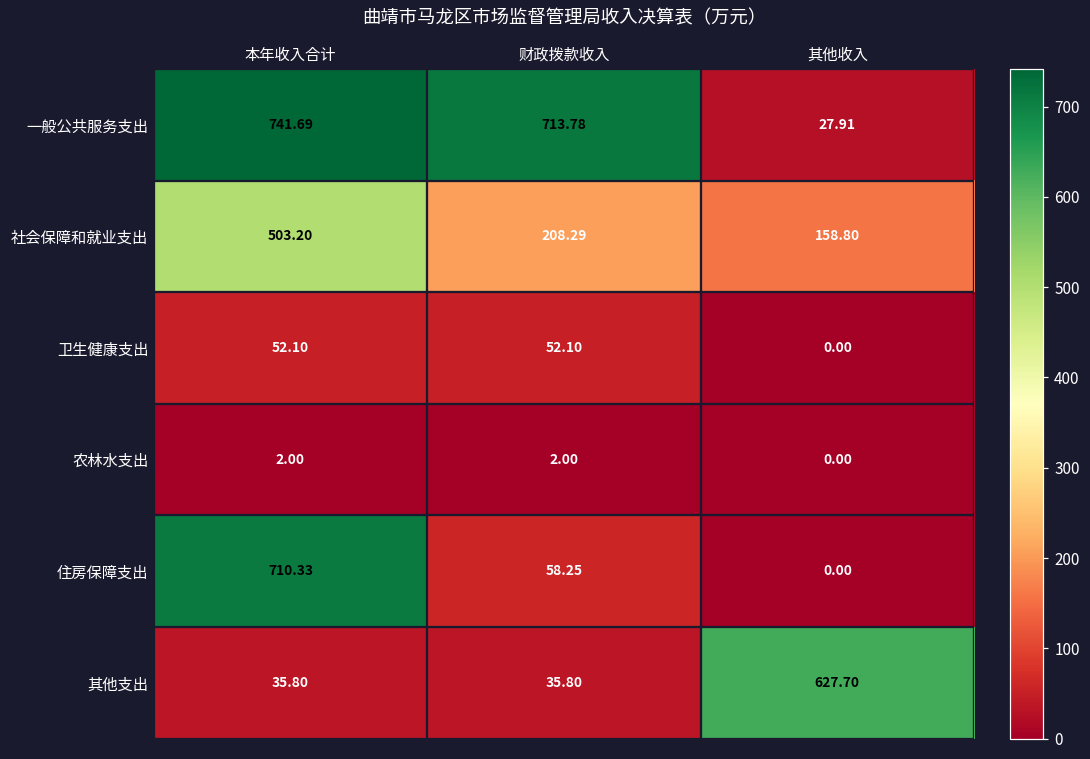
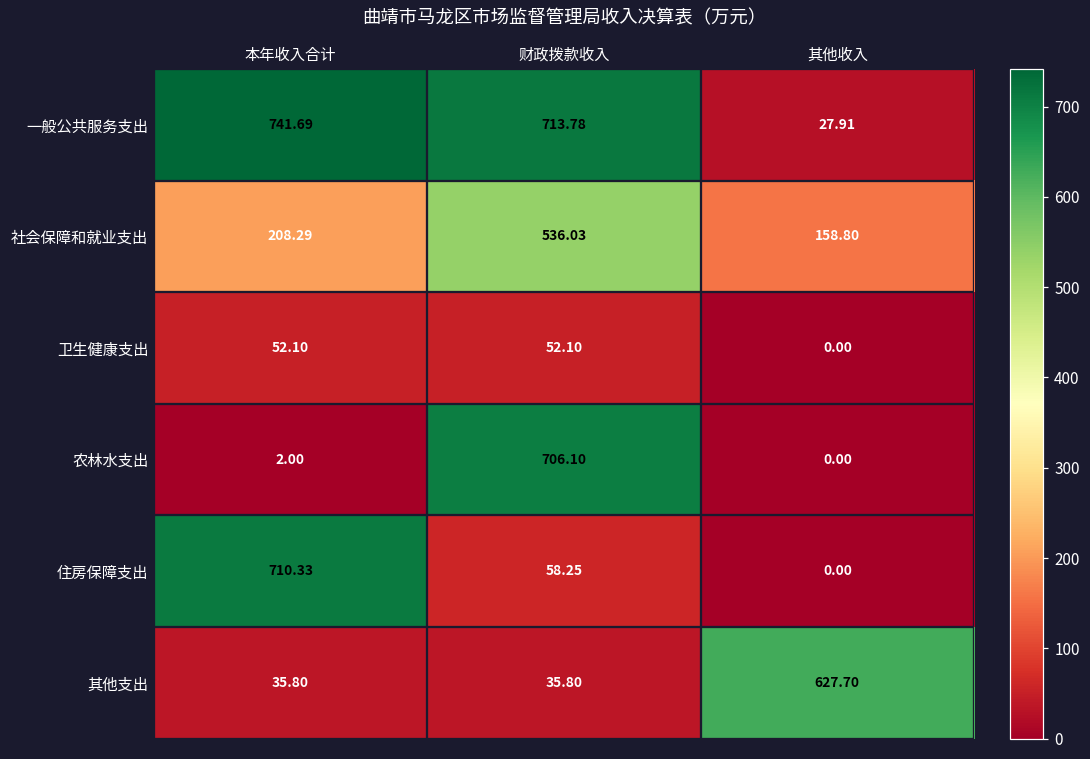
  {
    "一般公共服务支出": {
      "本年收入合计": 741.69,
      "财政拨款收入": 713.78,
      "其他收入": 27.91
    },
    "社会保障和就业支出": {
-     "本年收入合计": 503.20,
-     "财政拨款收入": 208.29,
+     "本年收入合计": 208.29,
+     "财政拨款收入": 536.03,
      "其他收入": 158.80
    },
    "卫生健康支出": {
      "本年收入合计": 52.10,
      "财政拨款收入": 52.10,
      "其他收入": 0.00
    },
    "农林水支出": {
      "本年收入合计": 2.00,
-     "财政拨款收入": 2.00,
+     "财政拨款收入": 706.10,
      "其他收入": 0.00
    },
    "住房保障支出": {
      "本年收入合计": 710.33,
      "财政拨款收入": 58.25,
      "其他收入": 0.00
    },
    "其他支出": {
      "本年收入合计": 35.80,
      "财政拨款收入": 35.80,
      "其他收入": 627.70
    }
  }
